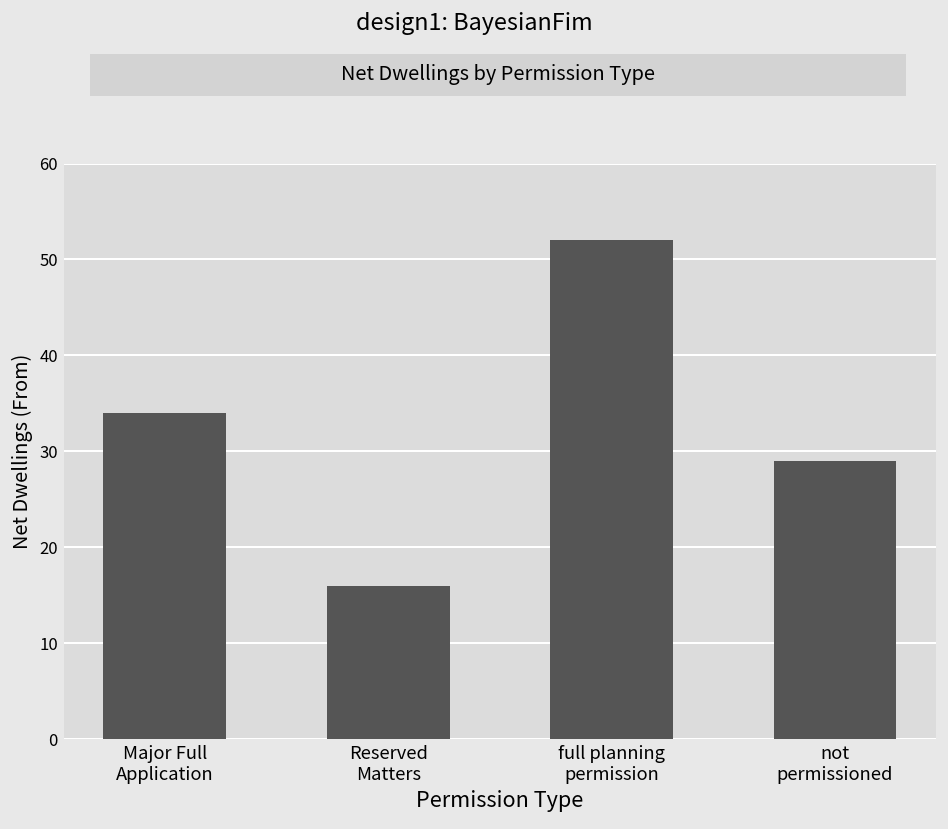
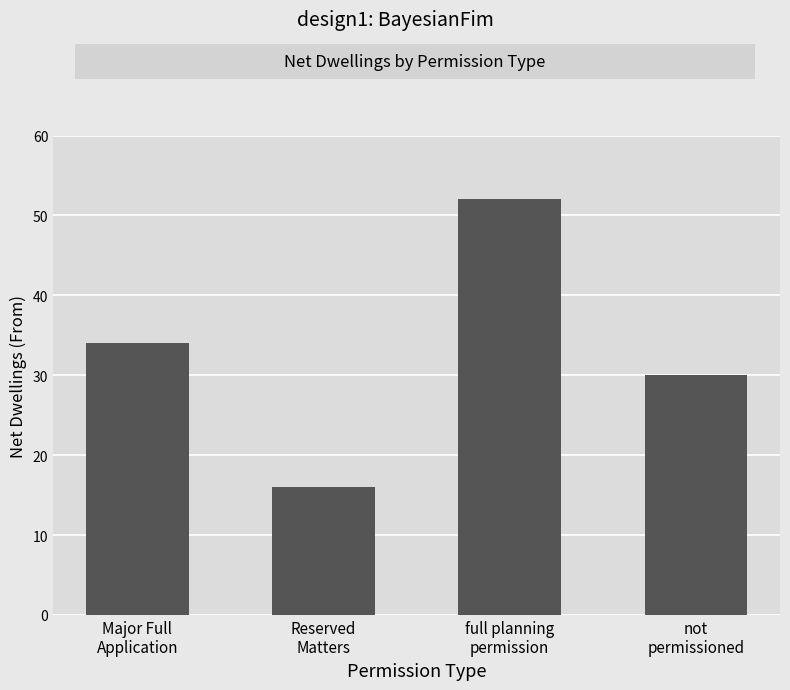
  {
    "Major Full Application": 34,
    "Reserved Matters": 16,
    "full planning permission": 52,
-   "not permissioned": 29
+   "not permissioned": 30
  }
